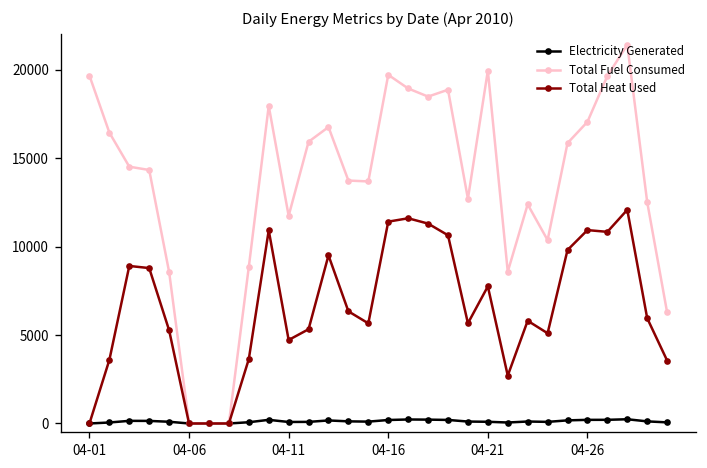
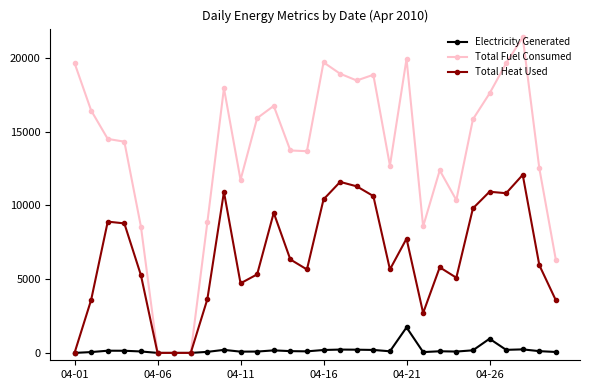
  {
    "Electricity Generated": {
      "04-11": 100,
      "04-16": 200,
-     "04-21": 100,
-     "04-26": 200
+     "04-21": 1700,
+     "04-26": 1000
    },
    "Total Fuel Consumed": {
      "04-01": 19700,
      "04-11": 11700,
      "04-16": 19700,
      "04-21": 19900,
-     "04-26": 17100
+     "04-26": 17600
    },
    "Total Heat Used": {
      "04-11": 4700,
-     "04-16": 11400,
+     "04-16": 10400,
      "04-21": 7800,
      "04-26": 10900
    }
  }
